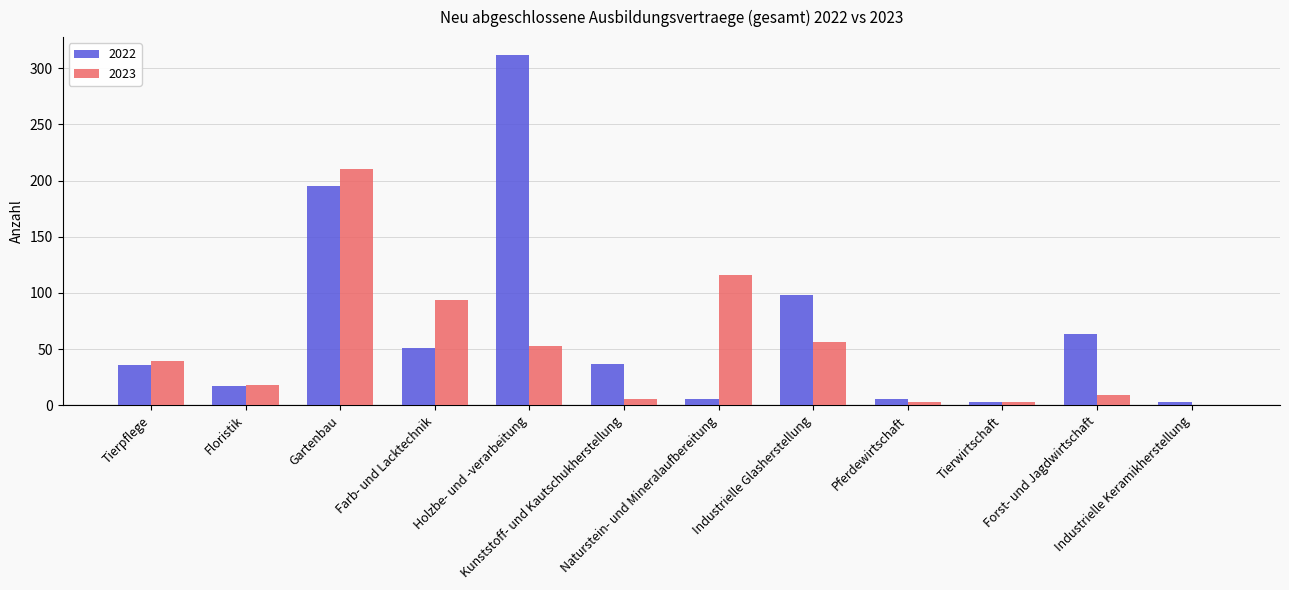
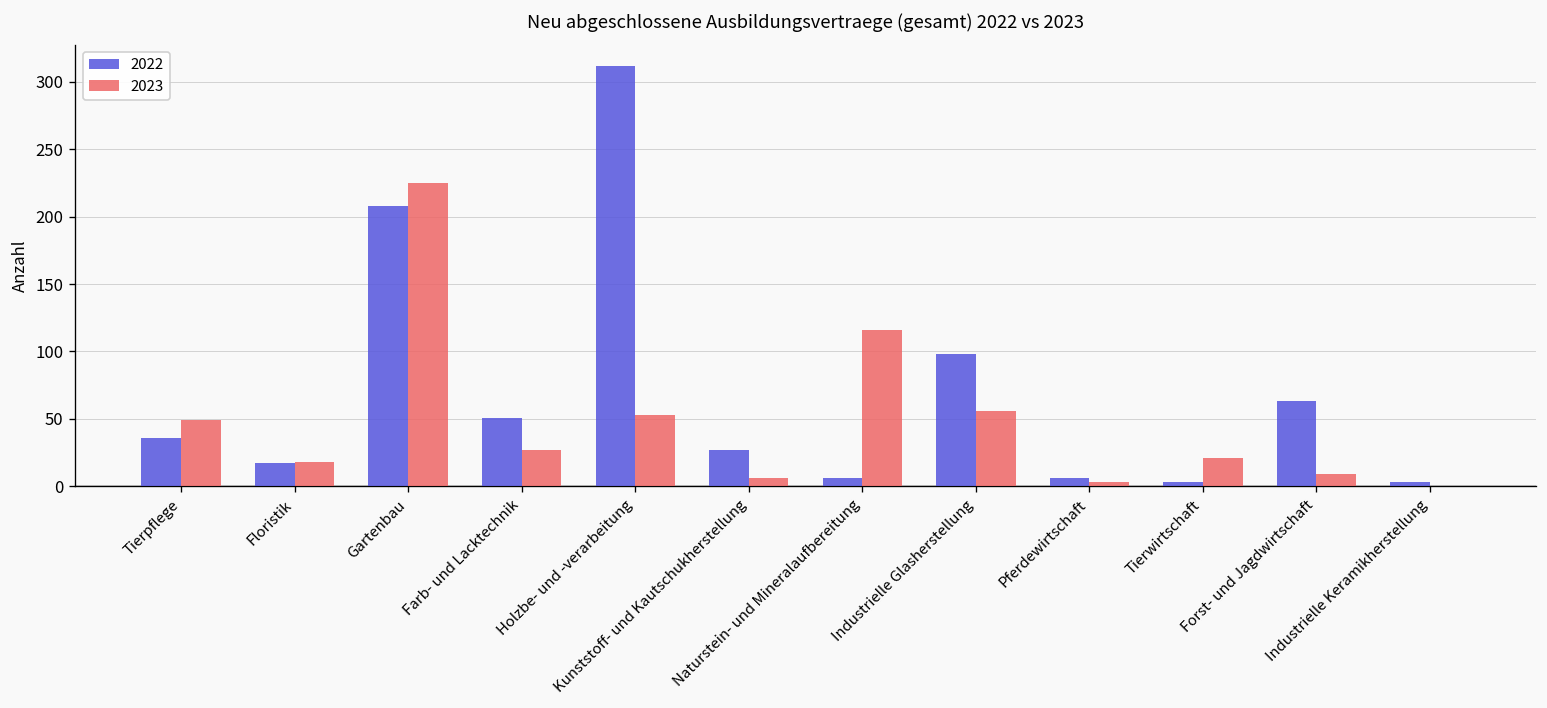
  {
    "2022": {
      "Tierpflege": 36,
      "Floristik": 17,
-     "Gartenbau": 195,
+     "Gartenbau": 208,
      "Farb- und Lacktechnik": 51,
      "Holzbe- und -verarbeitung": 312,
-     "Kunststoff- und Kautschukherstellung": 37,
+     "Kunststoff- und Kautschukherstellung": 27,
      "Naturstein- und Mineralaufbereitung": 6,
      "Industrielle Glasherstellung": 98,
      "Pferdewirtschaft": 6,
      "Tierwirtschaft": 3,
      "Forst- und Jagdwirtschaft": 63,
      "Industrielle Keramikherstellung": 3
    },
    "2023": {
-     "Tierpflege": 39,
+     "Tierpflege": 49,
      "Floristik": 18,
-     "Gartenbau": 210,
-     "Farb- und Lacktechnik": 94,
+     "Gartenbau": 225,
+     "Farb- und Lacktechnik": 27,
      "Holzbe- und -verarbeitung": 53,
      "Kunststoff- und Kautschukherstellung": 6,
      "Naturstein- und Mineralaufbereitung": 116,
      "Industrielle Glasherstellung": 56,
      "Pferdewirtschaft": 3,
-     "Tierwirtschaft": 3,
+     "Tierwirtschaft": 21,
      "Forst- und Jagdwirtschaft": 9,
      "Industrielle Keramikherstellung": 0
    }
  }
